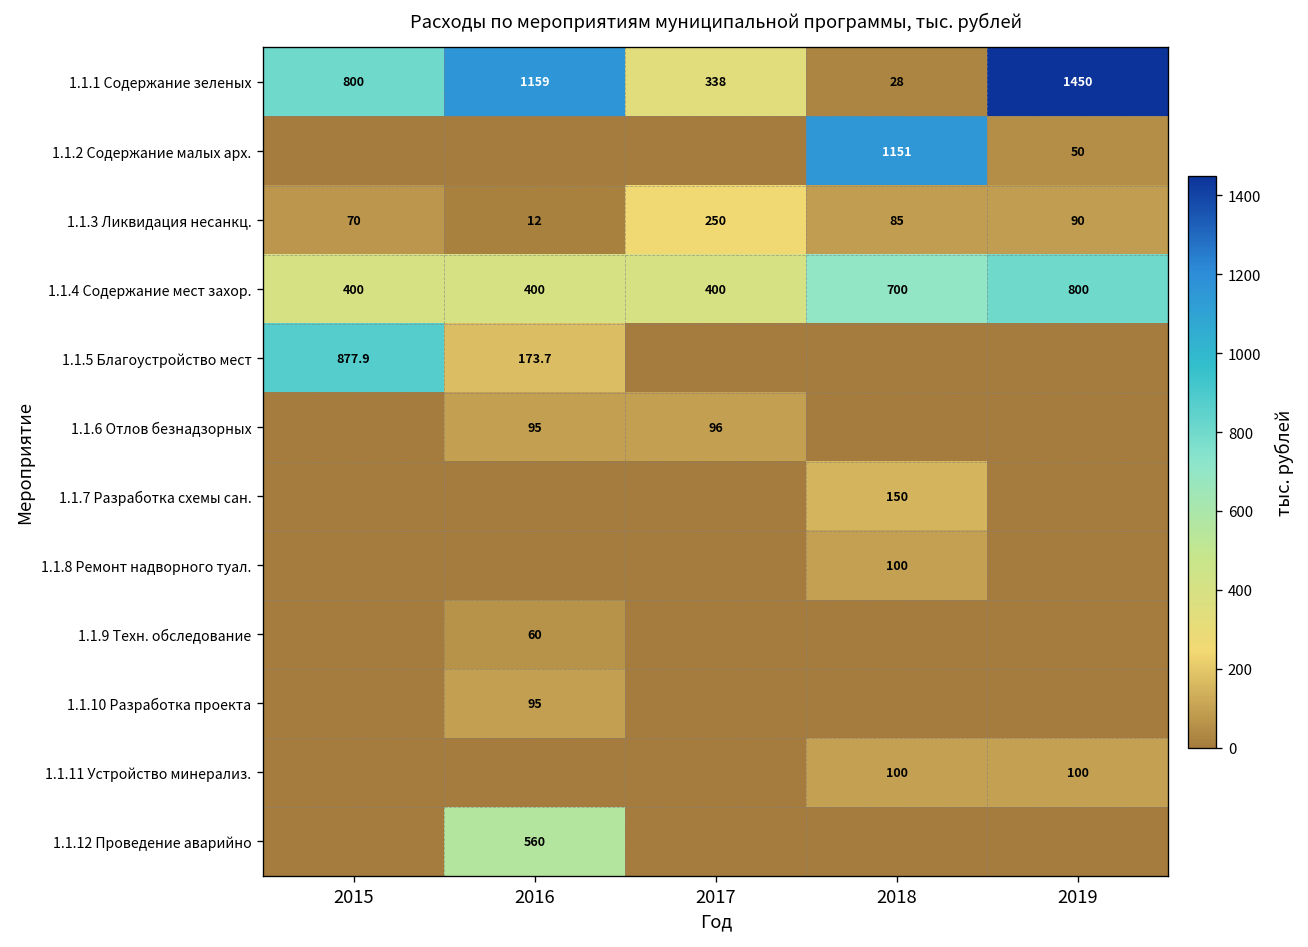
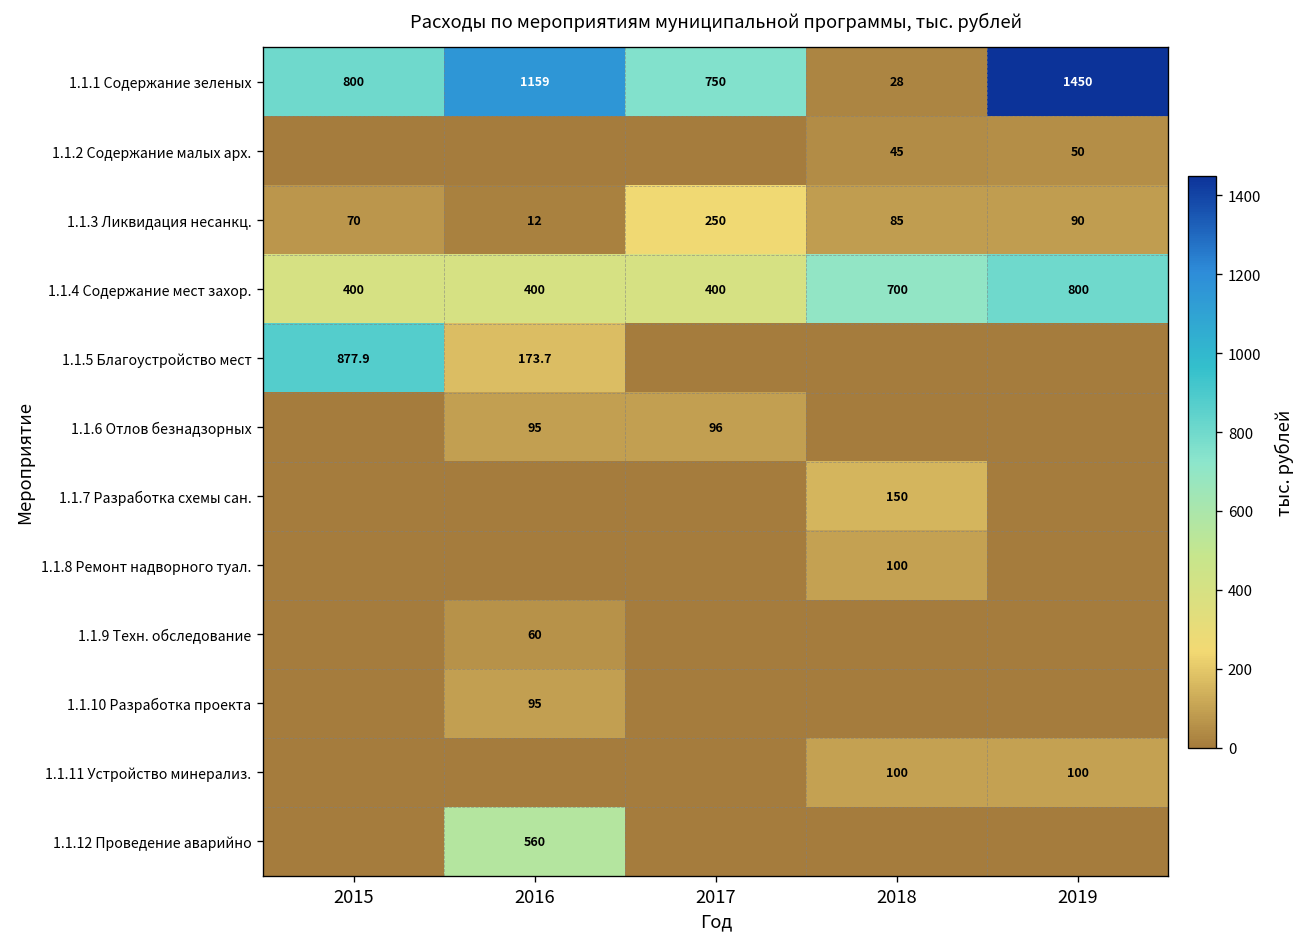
  {
    "1.1.1 Содержание зеленых": {
      "2015": 800,
      "2016": 1159,
-     "2017": 338,
+     "2017": 750,
      "2018": 28,
      "2019": 1450
    },
    "1.1.2 Содержание малых арх.": {
-     "2018": 1151,
+     "2018": 45,
      "2019": 50
    },
    "1.1.3 Ликвидация несанкц.": {
      "2015": 70,
      "2016": 12,
      "2017": 250,
      "2018": 85,
      "2019": 90
    },
    "1.1.4 Содержание мест захор.": {
      "2015": 400,
      "2016": 400,
      "2017": 400,
      "2018": 700,
      "2019": 800
    },
    "1.1.5 Благоустройство мест": {
      "2015": 877.9,
      "2016": 173.7
    },
    "1.1.6 Отлов безнадзорных": {
      "2016": 95,
      "2017": 96
    },
    "1.1.7 Разработка схемы сан.": {
      "2018": 150
    },
    "1.1.8 Ремонт надворного туал.": {
      "2018": 100
    },
    "1.1.9 Техн. обследование": {
      "2016": 60
    },
    "1.1.10 Разработка проекта": {
      "2016": 95
    },
    "1.1.11 Устройство минерализ.": {
      "2018": 100,
      "2019": 100
    },
    "1.1.12 Проведение аварийно": {
      "2016": 560
    }
  }
